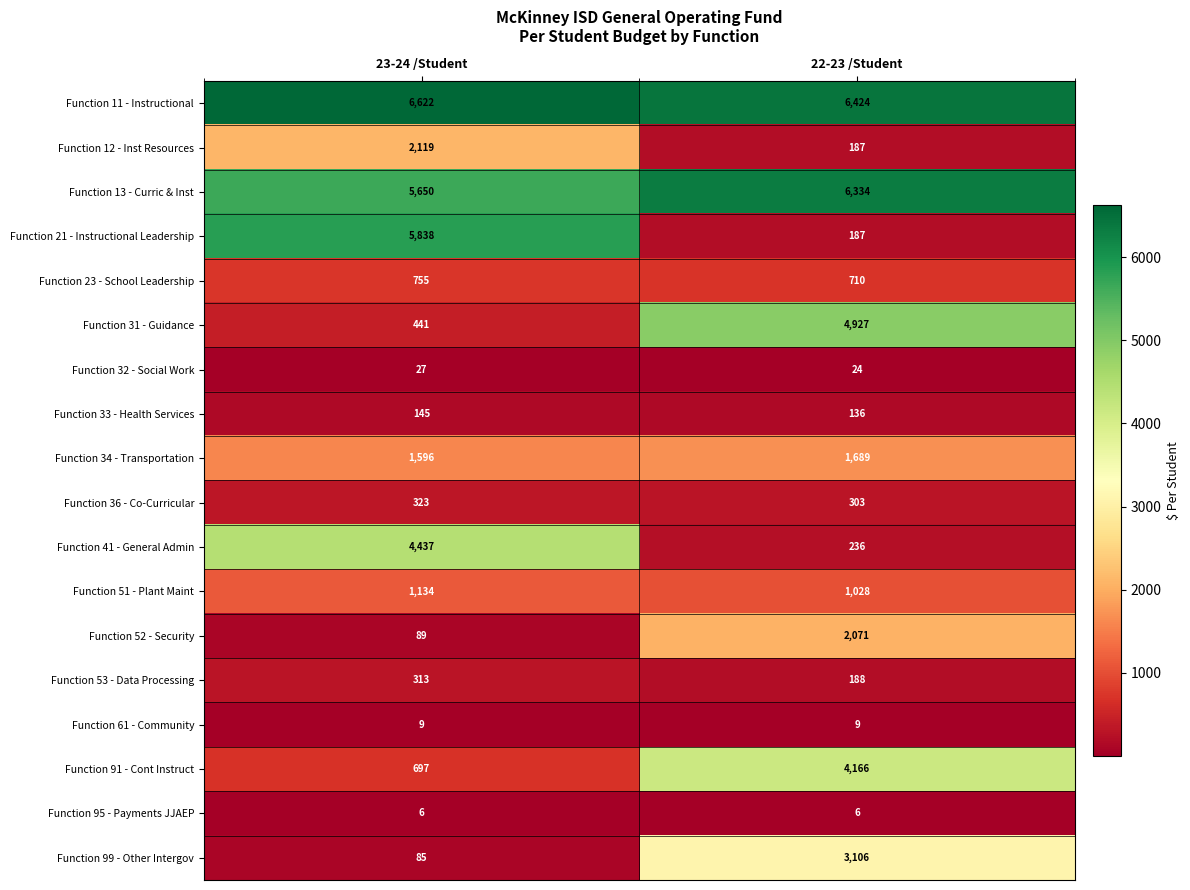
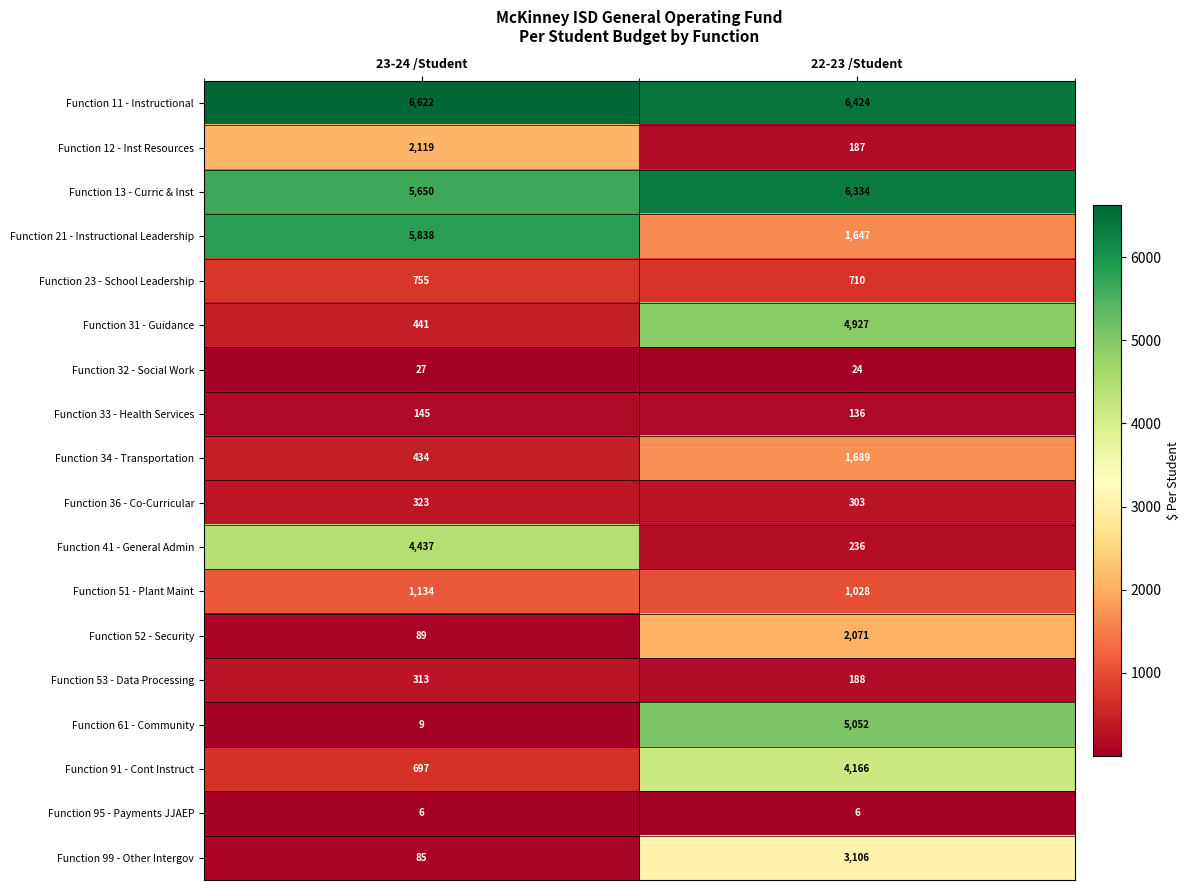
  {
    "Function 11 - Instructional": {
      "23-24 /Student": "6,622",
      "22-23 /Student": "6,424"
    },
    "Function 12 - Inst Resources": {
      "23-24 /Student": "2,119",
      "22-23 /Student": "187"
    },
    "Function 13 - Curric & Inst": {
      "23-24 /Student": "5,650",
      "22-23 /Student": "6,334"
    },
    "Function 21 - Instructional Leadership": {
      "23-24 /Student": "5,838",
-     "22-23 /Student": "187"
+     "22-23 /Student": "1,647"
    },
    "Function 23 - School Leadership": {
      "23-24 /Student": "755",
      "22-23 /Student": "710"
    },
    "Function 31 - Guidance": {
      "23-24 /Student": "441",
      "22-23 /Student": "4,927"
    },
    "Function 32 - Social Work": {
      "23-24 /Student": "27",
      "22-23 /Student": "24"
    },
    "Function 33 - Health Services": {
      "23-24 /Student": "145",
      "22-23 /Student": "136"
    },
    "Function 34 - Transportation": {
-     "23-24 /Student": "1,596",
+     "23-24 /Student": "434",
      "22-23 /Student": "1,689"
    },
    "Function 36 - Co-Curricular": {
      "23-24 /Student": "323",
      "22-23 /Student": "303"
    },
    "Function 41 - General Admin": {
      "23-24 /Student": "4,437",
      "22-23 /Student": "236"
    },
    "Function 51 - Plant Maint": {
      "23-24 /Student": "1,134",
      "22-23 /Student": "1,028"
    },
    "Function 52 - Security": {
      "23-24 /Student": "89",
      "22-23 /Student": "2,071"
    },
    "Function 53 - Data Processing": {
      "23-24 /Student": "313",
      "22-23 /Student": "188"
    },
    "Function 61 - Community": {
      "23-24 /Student": "9",
-     "22-23 /Student": "9"
+     "22-23 /Student": "5,052"
    },
    "Function 91 - Cont Instruct": {
      "23-24 /Student": "697",
      "22-23 /Student": "4,166"
    },
    "Function 95 - Payments JJAEP": {
      "23-24 /Student": "6",
      "22-23 /Student": "6"
    },
    "Function 99 - Other Intergov": {
      "23-24 /Student": "85",
      "22-23 /Student": "3,106"
    }
  }
